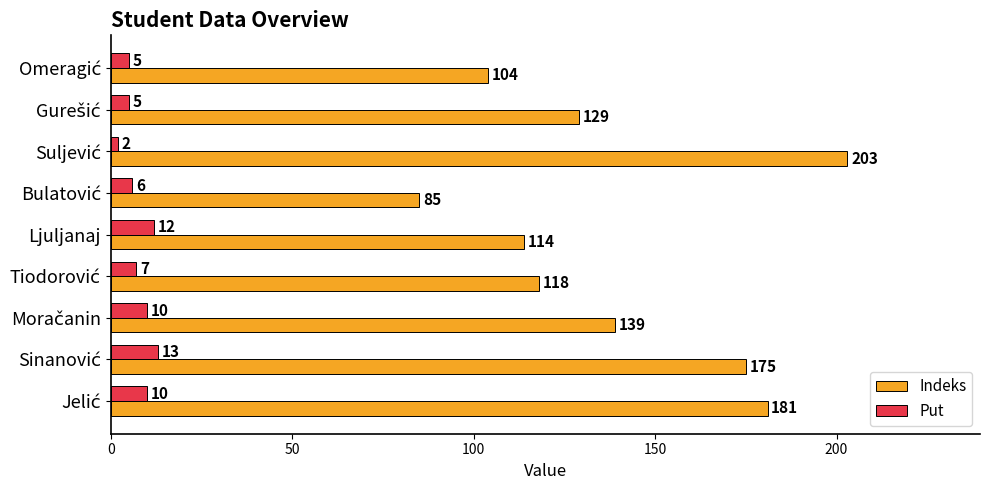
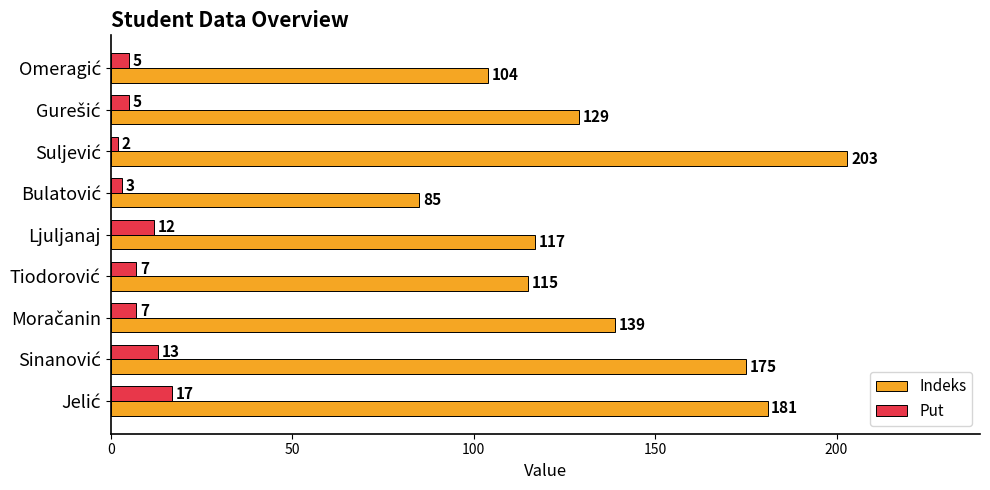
  {
    "Indeks": {
      "Omeragić": 104,
      "Gurešić": 129,
      "Suljević": 203,
      "Bulatović": 85,
-     "Ljuljanaj": 114,
-     "Tiodorović": 118,
+     "Ljuljanaj": 117,
+     "Tiodorović": 115,
      "Moračanin": 139,
      "Sinanović": 175,
      "Jelić": 181
    },
    "Put": {
      "Omeragić": 5,
      "Gurešić": 5,
      "Suljević": 2,
-     "Bulatović": 6,
+     "Bulatović": 3,
      "Ljuljanaj": 12,
      "Tiodorović": 7,
-     "Moračanin": 10,
+     "Moračanin": 7,
      "Sinanović": 13,
-     "Jelić": 10
+     "Jelić": 17
    }
  }
